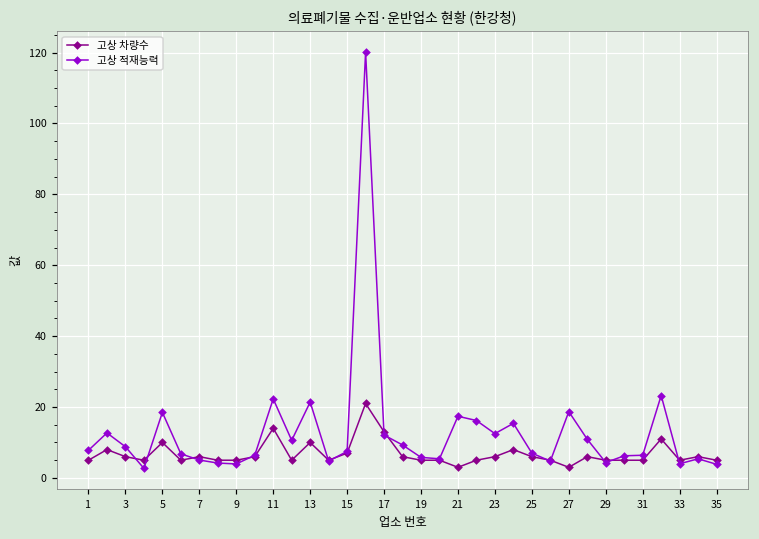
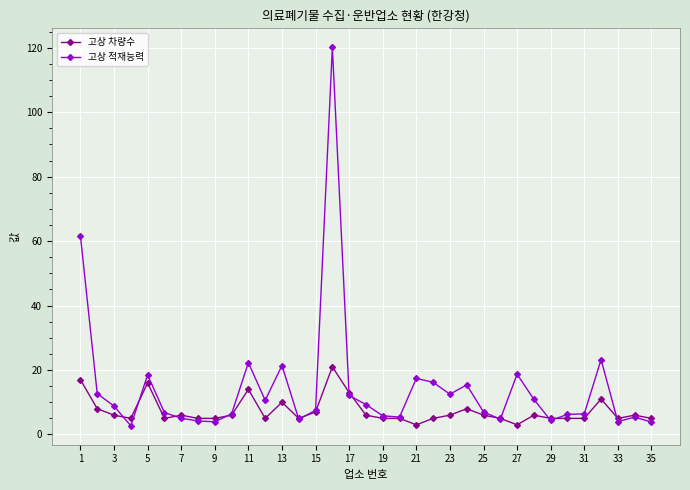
  {
    "고상 차량수": {
-     "1": 5,
+     "1": 17,
      "3": 6,
-     "5": 10,
+     "5": 16,
      "7": 6,
      "9": 5,
      "11": 14,
      "13": 10,
      "17": 13,
      "19": 5,
      "21": 3,
      "23": 6,
      "25": 6,
      "27": 3,
      "31": 5,
      "33": 5,
      "35": 5
    },
    "고상 적재능력": {
-     "1": 8,
+     "1": 62,
      "3": 9,
      "5": 19,
      "7": 5,
      "9": 4,
      "11": 22,
      "13": 21,
      "17": 12,
      "19": 6,
      "21": 17,
      "23": 13,
      "25": 7,
      "27": 19,
      "31": 6,
      "33": 4,
      "35": 4
    }
  }
